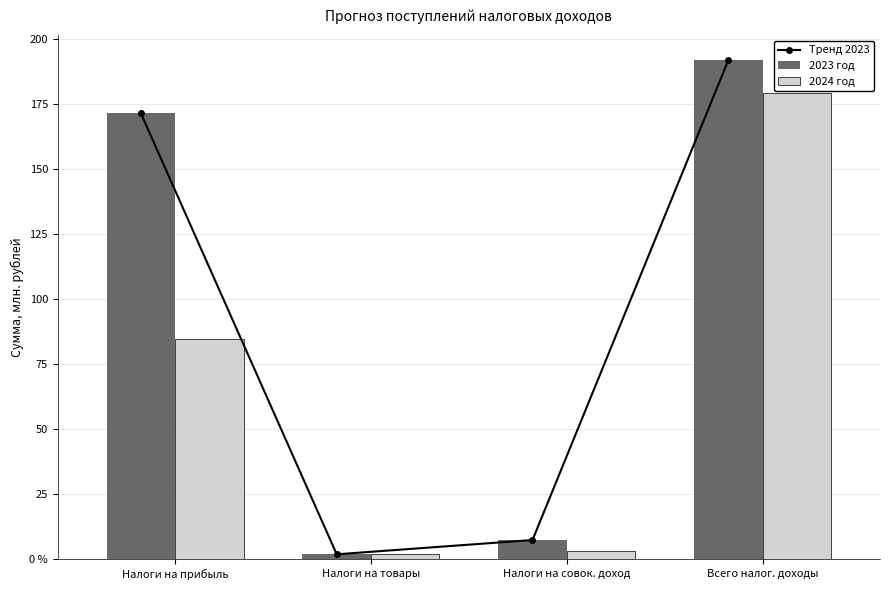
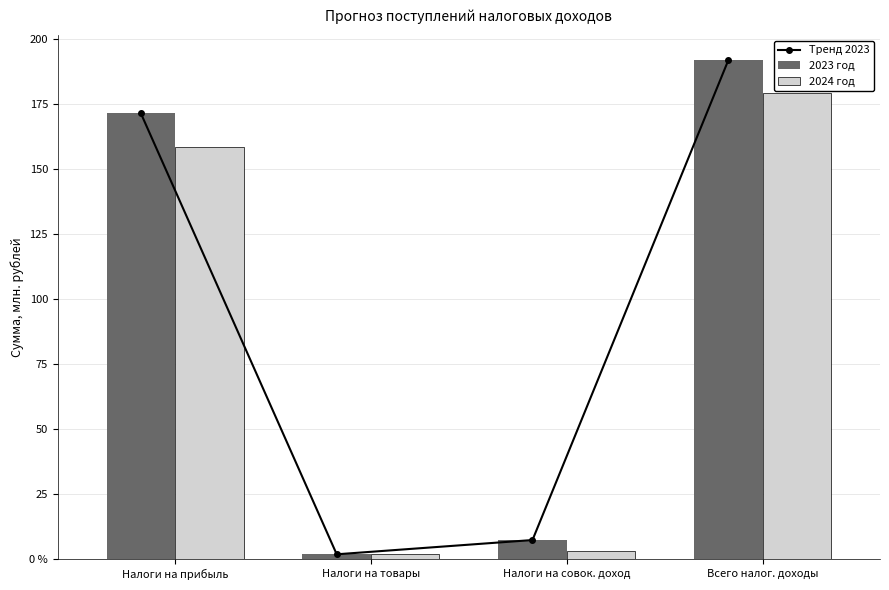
  {
    "2023 год": {
      "Налоги на прибыль": 171,
      "Налоги на товары": 2,
      "Налоги на совок. доход": 7,
      "Всего налог. доходы": 192
    },
    "2024 год": {
-     "Налоги на прибыль": 85,
+     "Налоги на прибыль": 158,
      "Налоги на товары": 2,
      "Налоги на совок. доход": 3,
      "Всего налог. доходы": 179
    }
  }
